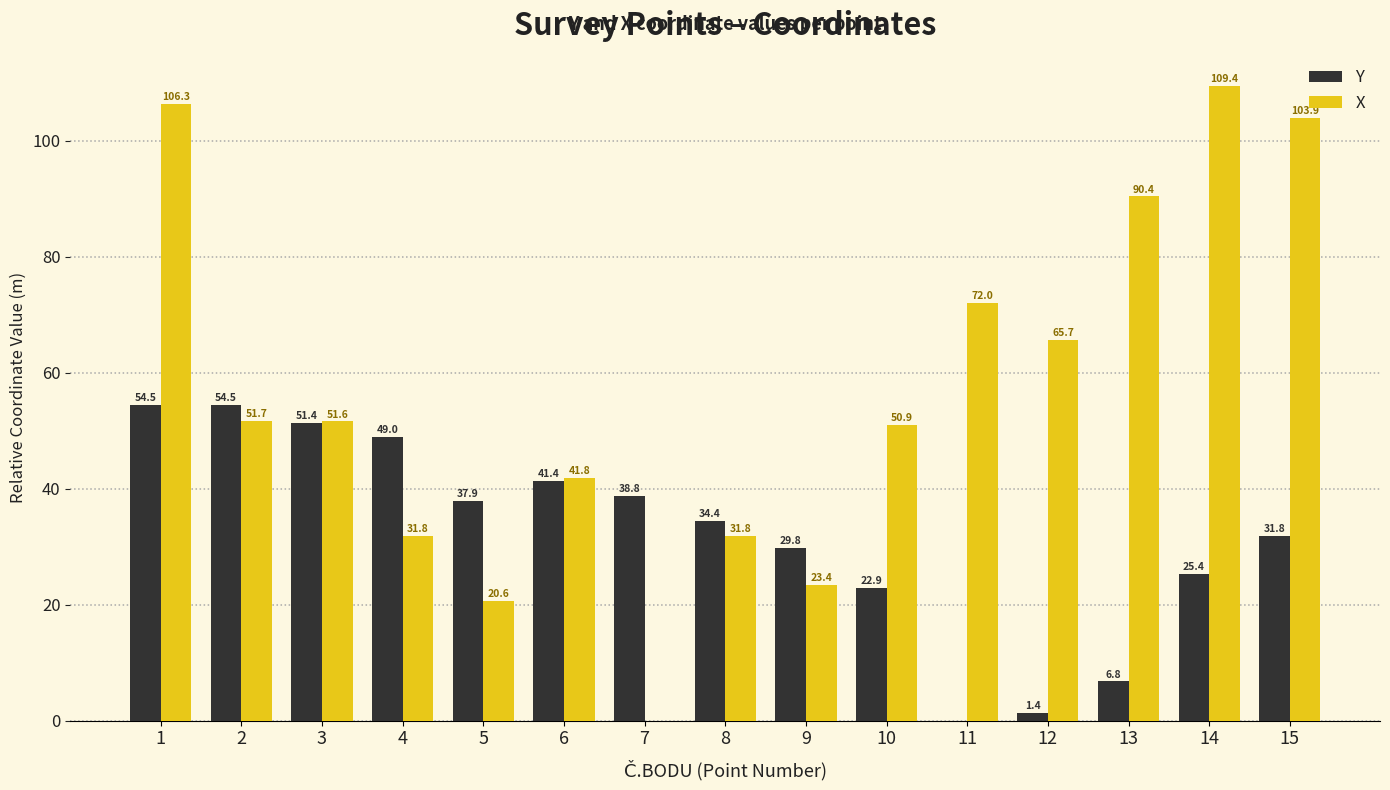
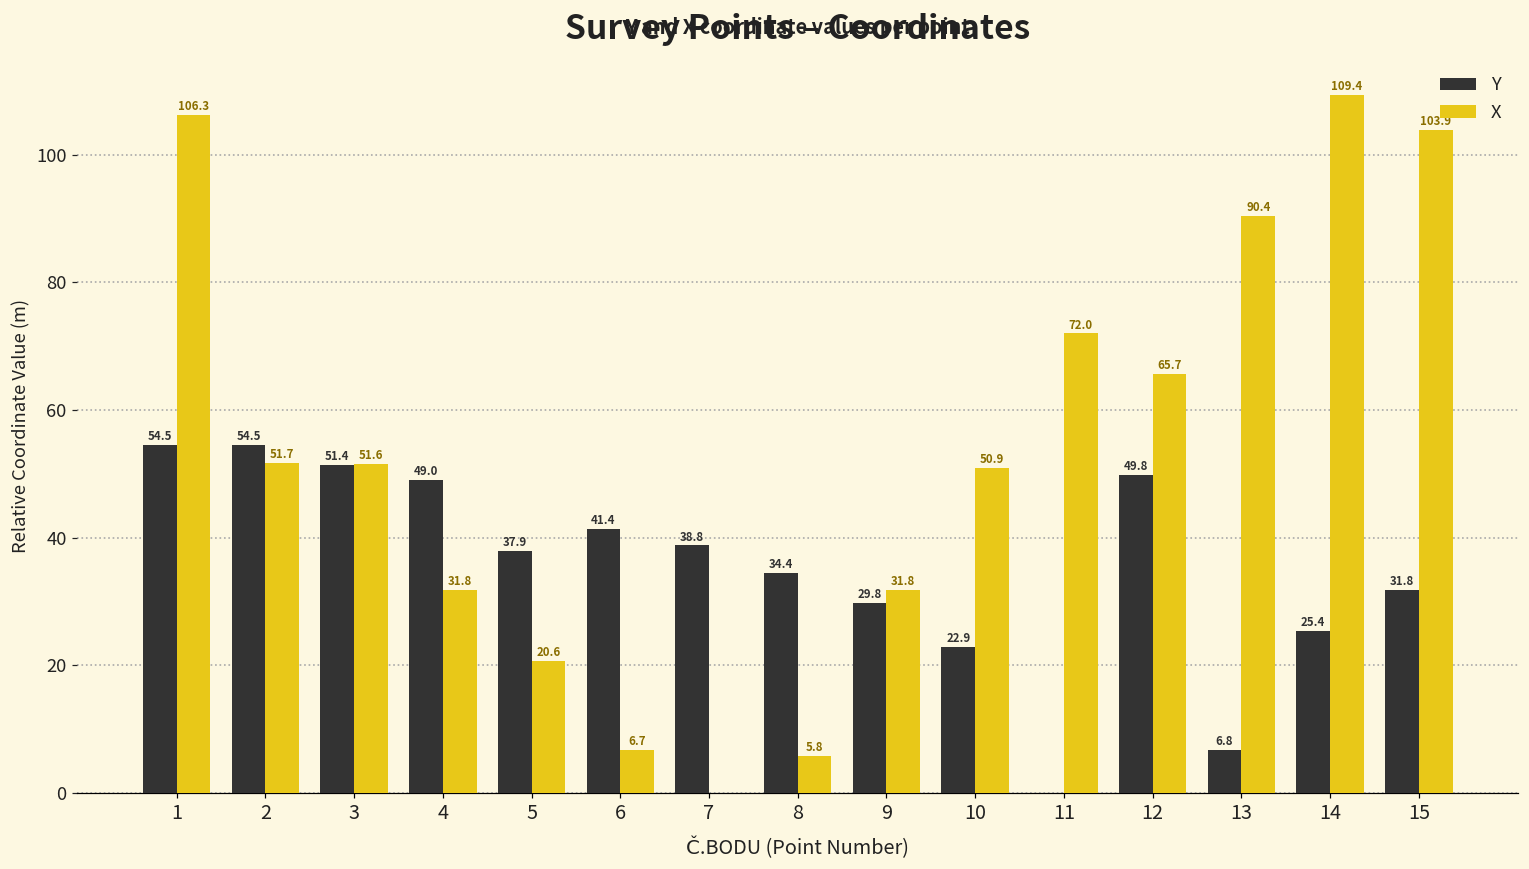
  {
    "Y": {
      "1": 54.5,
      "2": 54.5,
      "3": 51.4,
      "4": 49.0,
      "5": 37.9,
      "6": 41.4,
      "7": 38.8,
      "8": 34.4,
      "9": 29.8,
      "10": 22.9,
-     "12": 1.4,
+     "12": 49.8,
      "13": 6.8,
      "14": 25.4,
      "15": 31.8
    },
    "X": {
      "1": 106.3,
      "2": 51.7,
      "3": 51.6,
      "4": 31.8,
      "5": 20.6,
-     "6": 41.8,
-     "8": 31.8,
-     "9": 23.4,
+     "6": 6.7,
+     "8": 5.8,
+     "9": 31.8,
      "10": 50.9,
      "11": 72.0,
      "12": 65.7,
      "13": 90.4,
      "14": 109.4,
      "15": 103.9
    }
  }
